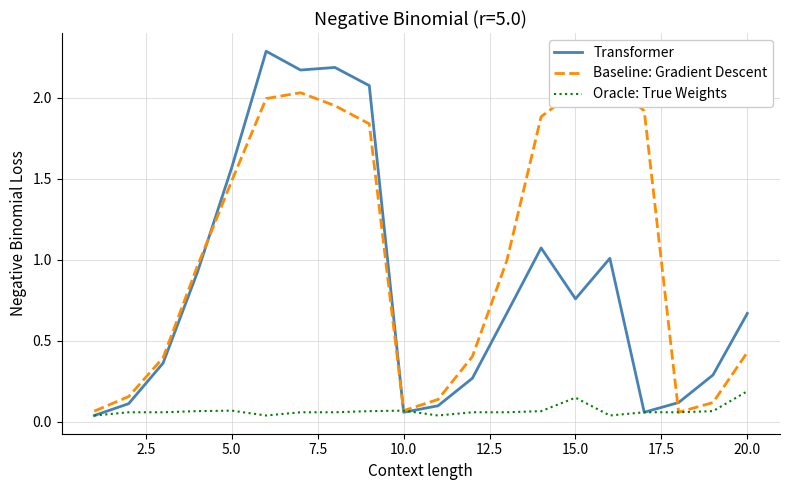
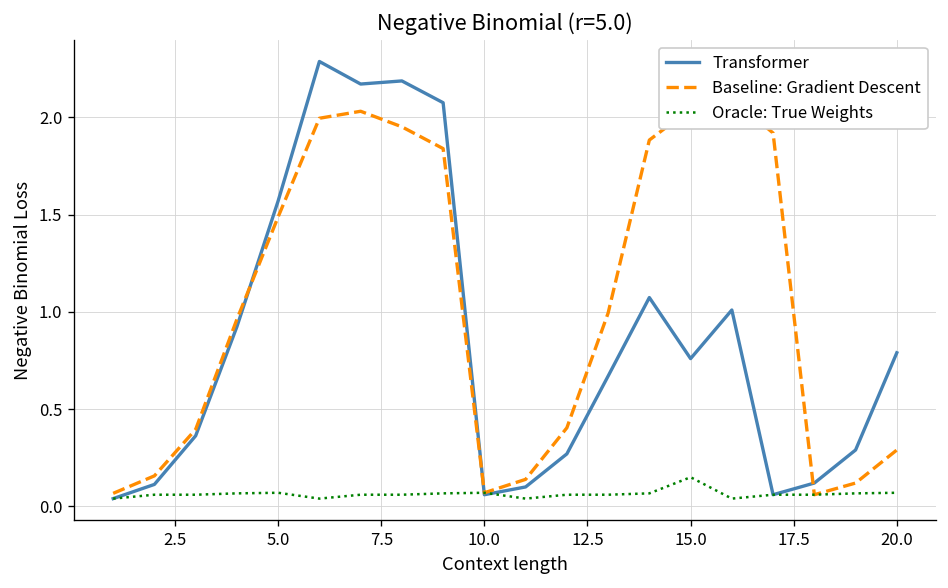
  {
    "Transformer": {
      "5.0": 1.57,
      "15.0": 0.76,
-     "20.0": 0.67
+     "20.0": 0.79
    },
    "Baseline: Gradient Descent": {
      "5.0": 1.49,
-     "20.0": 0.43
+     "20.0": 0.29
    },
    "Oracle: True Weights": {
      "5.0": 0.07,
      "15.0": 0.15,
-     "20.0": 0.19
+     "20.0": 0.07
    }
  }
